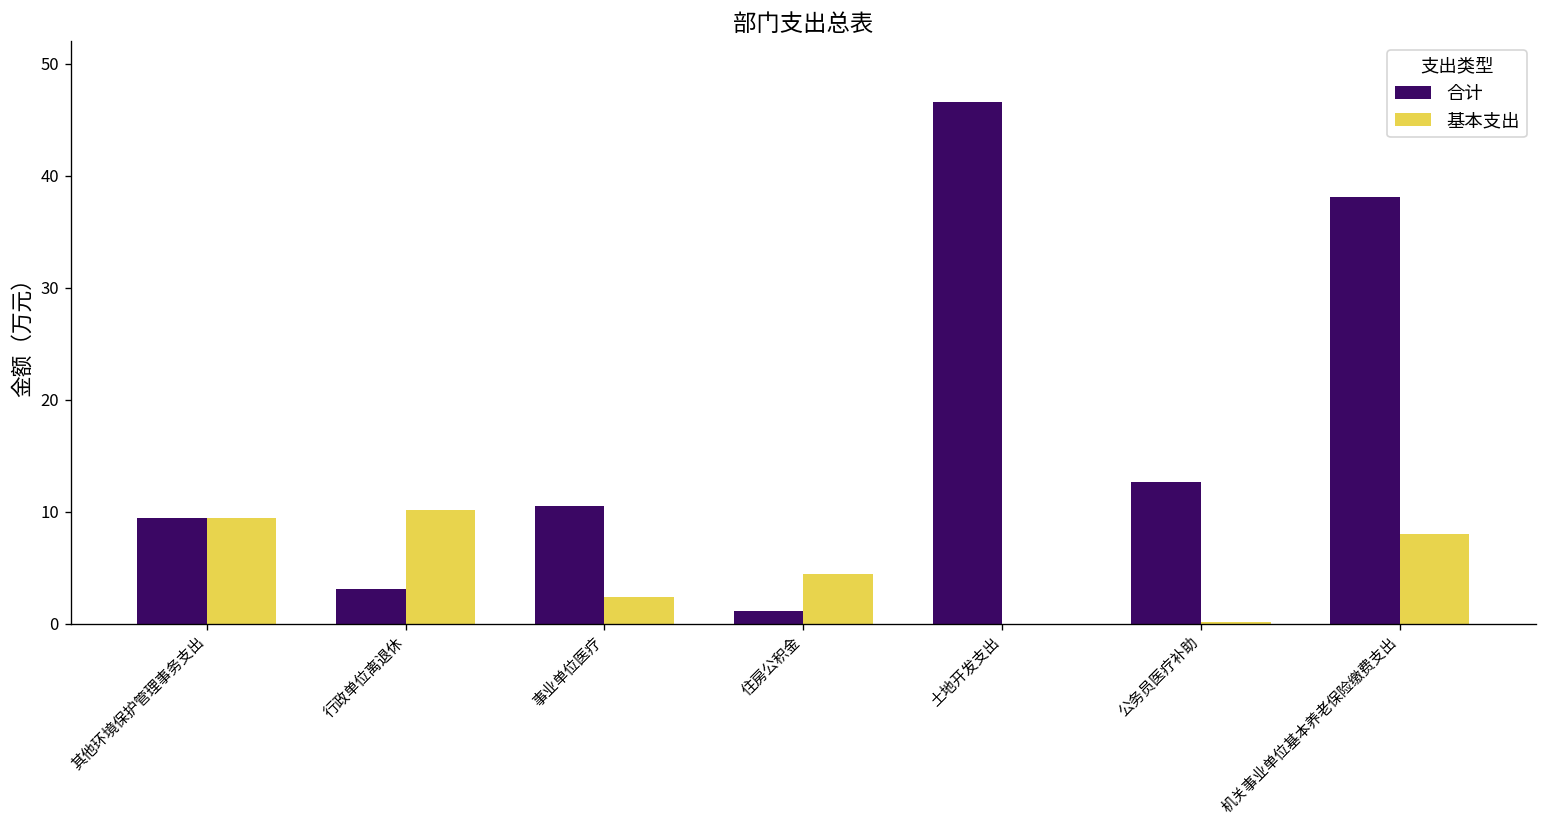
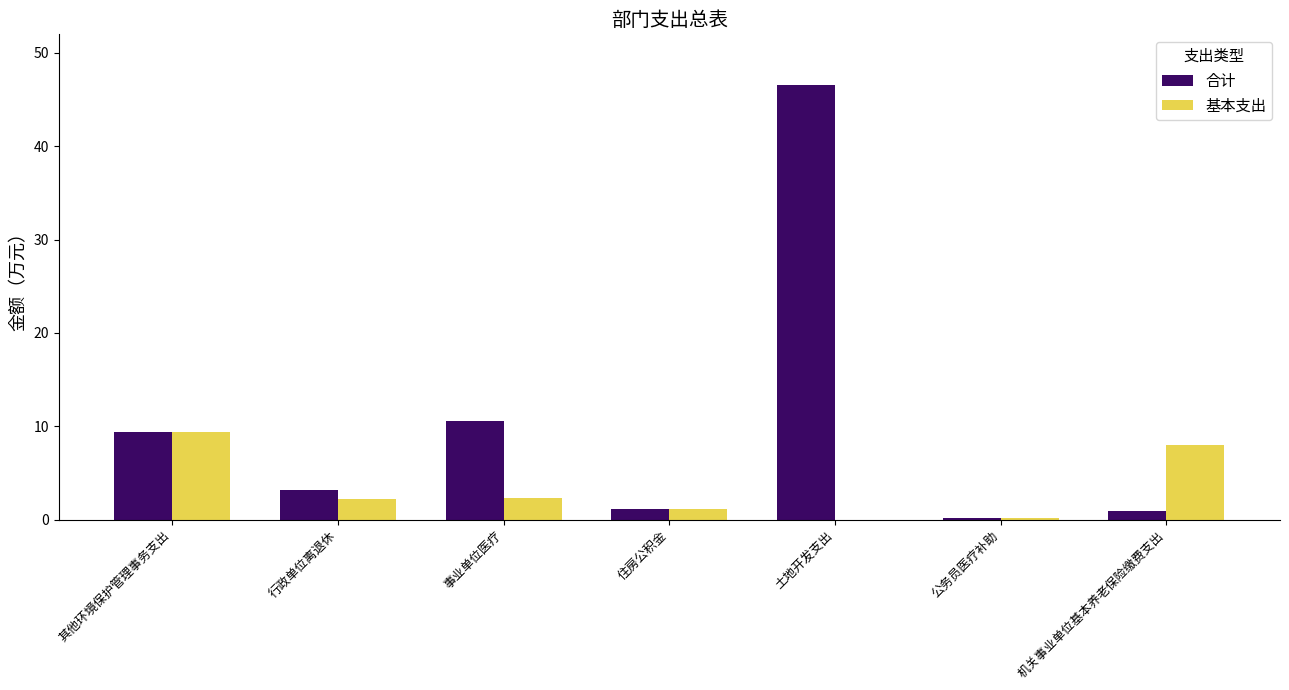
  {
    "合计": {
      "其他环境保护管理事务支出": 9,
      "行政单位离退休": 3,
      "事业单位医疗": 11,
      "住房公积金": 1,
      "土地开发支出": 47,
-     "公务员医疗补助": 13,
-     "机关事业单位基本养老保险缴费支出": 38
+     "公务员医疗补助": 0,
+     "机关事业单位基本养老保险缴费支出": 1
    },
    "基本支出": {
      "其他环境保护管理事务支出": 9,
-     "行政单位离退休": 10,
+     "行政单位离退休": 2,
      "事业单位医疗": 2,
-     "住房公积金": 4,
+     "住房公积金": 1,
      "土地开发支出": 0,
      "机关事业单位基本养老保险缴费支出": 8
    }
  }
